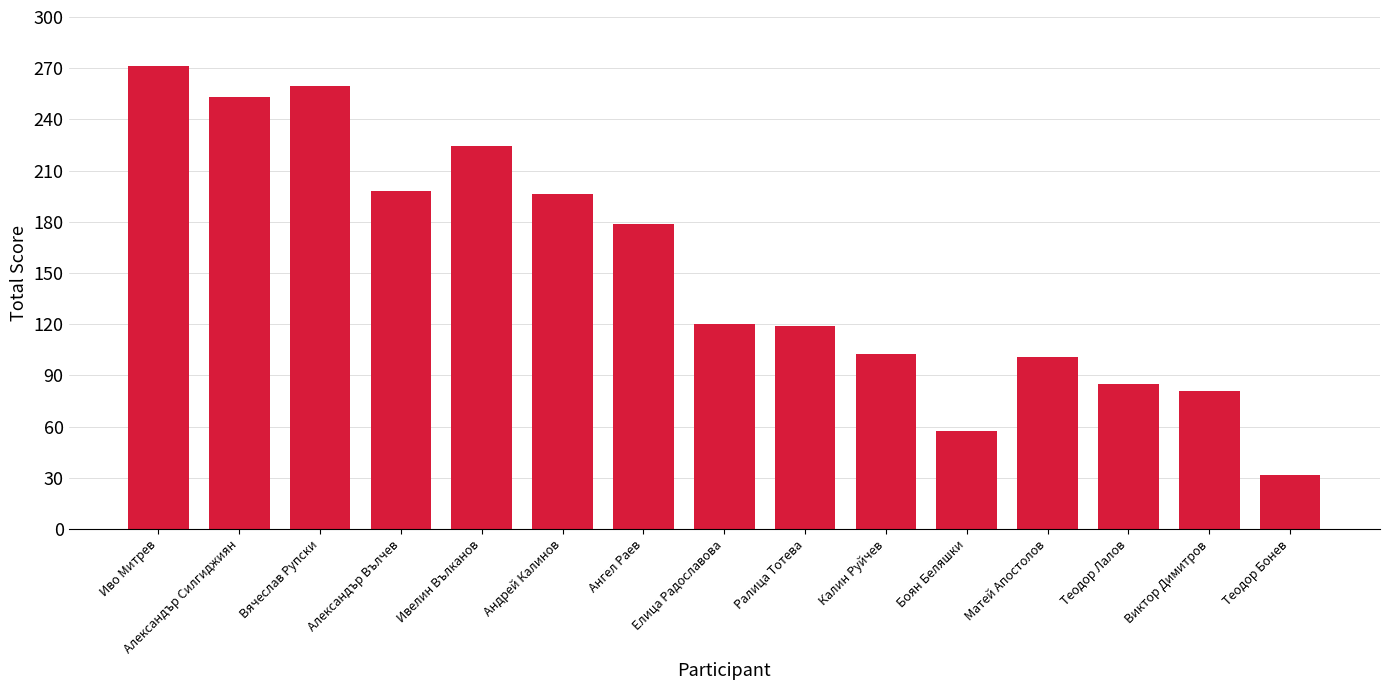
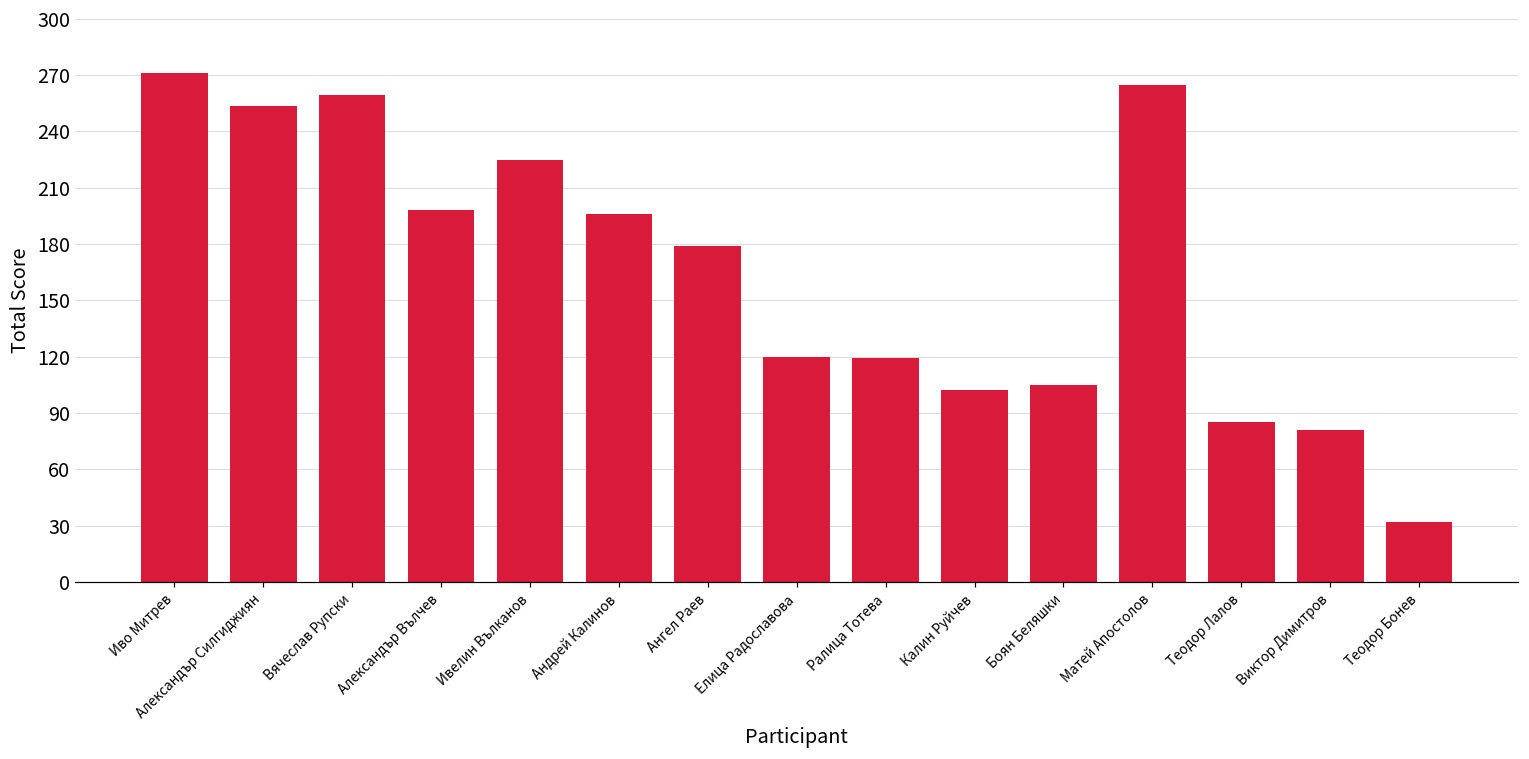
  {
    "Иво Митрев": 271,
    "Александър Силгиджиян": 253,
    "Вячеслав Рупски": 259,
    "Александър Вълчев": 198,
    "Ивелин Вълканов": 225,
    "Андрей Калинов": 196,
    "Ангел Раев": 179,
    "Елица Радославова": 120,
    "Ралица Тотева": 119,
    "Калин Руйчев": 102,
-   "Боян Беляшки": 57,
-   "Матей Апостолов": 101,
+   "Боян Беляшки": 105,
+   "Матей Апостолов": 265,
    "Теодор Лалов": 85,
    "Виктор Димитров": 81,
    "Теодор Бонев": 32
  }
